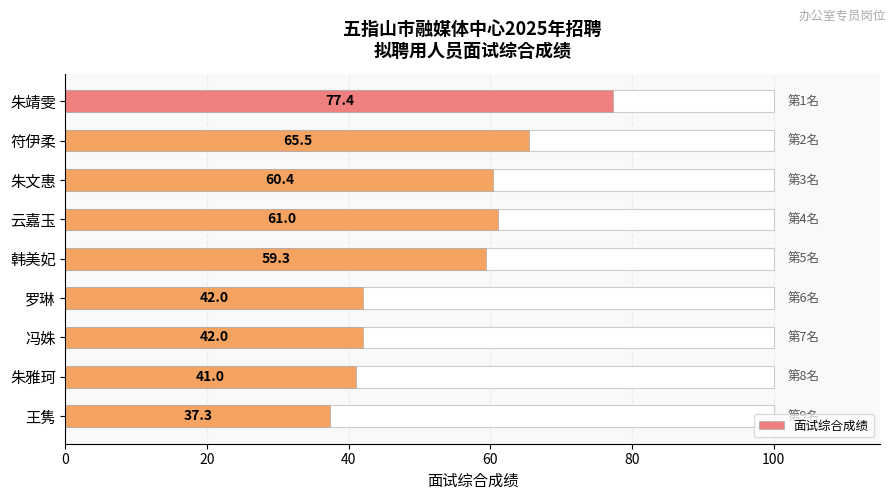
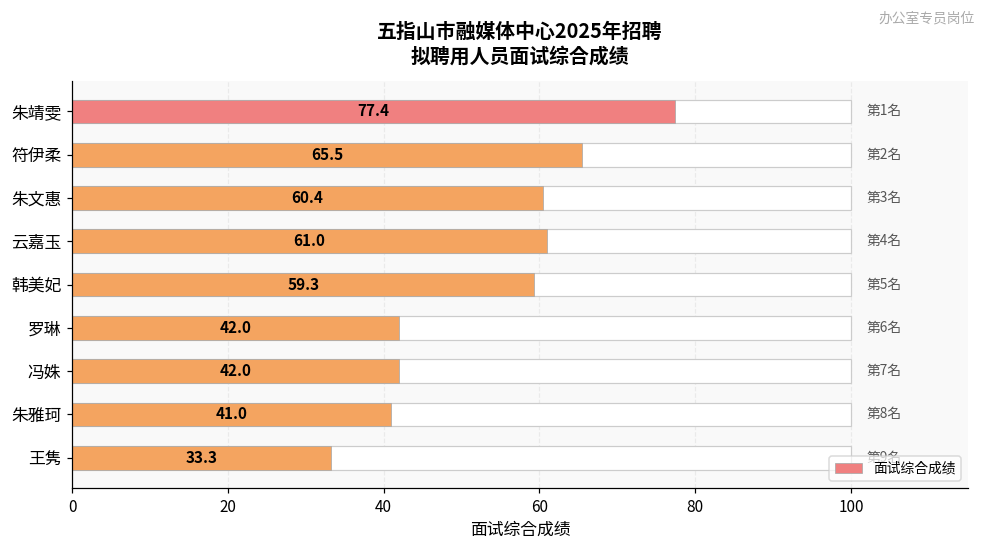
  {
    "面试综合成绩": {
-     "王隽": 37.3
+     "王隽": 33.3
    }
  }
